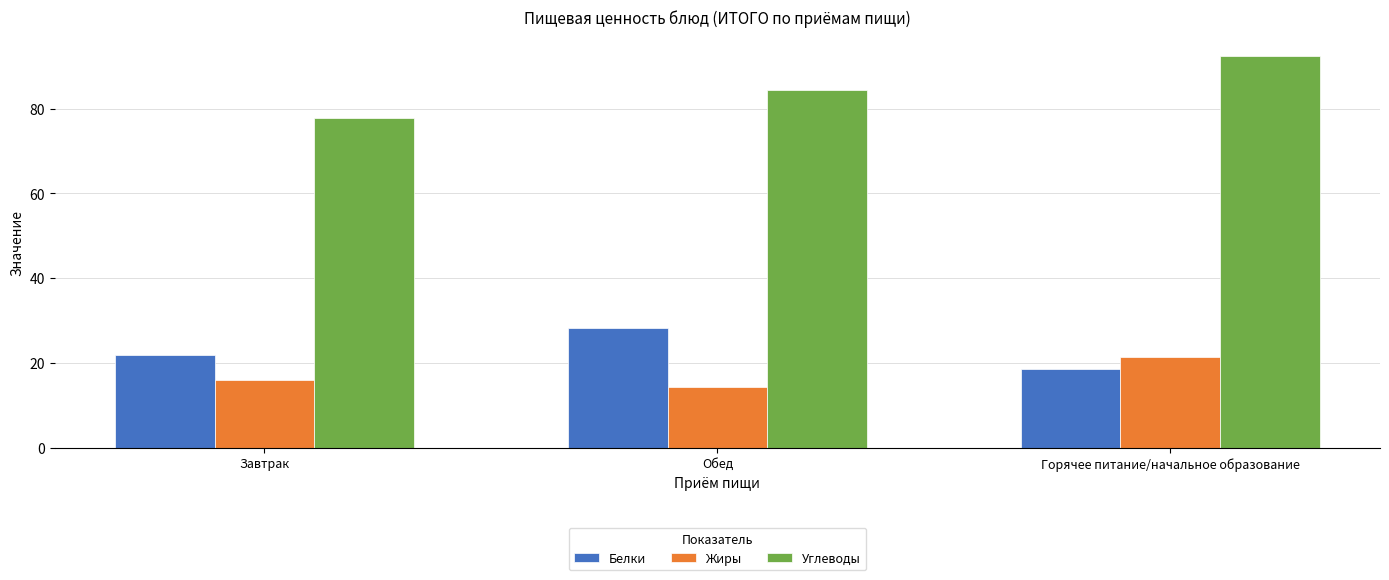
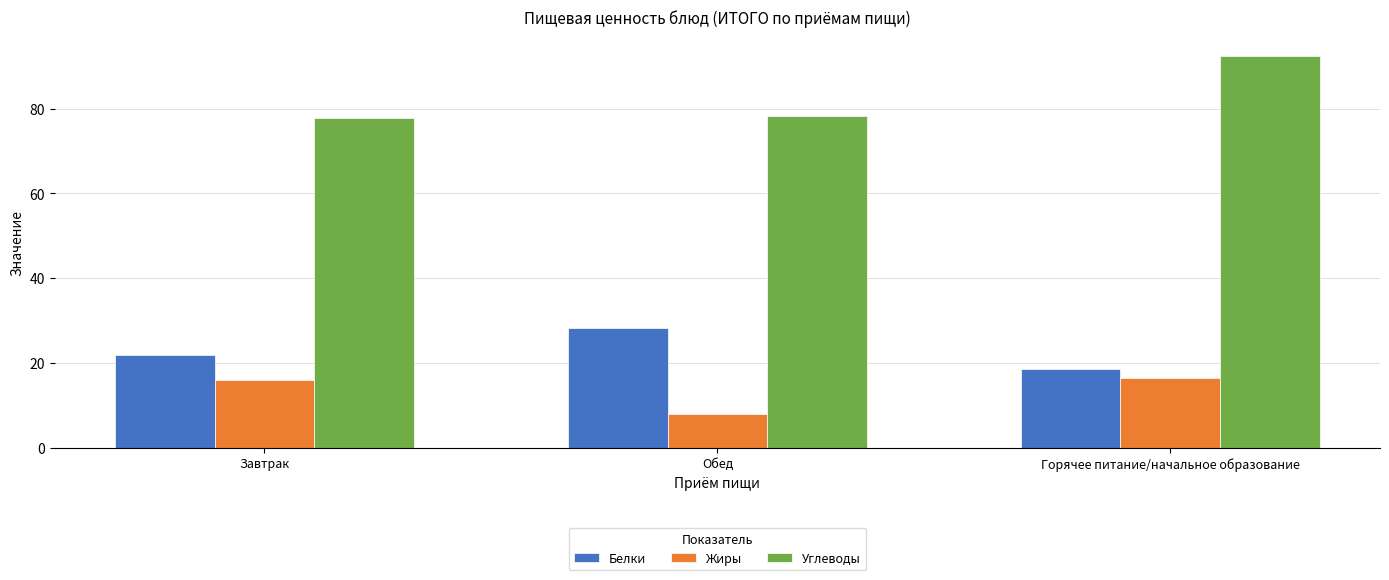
  {
    "Белки": {
      "Завтрак": 22,
      "Обед": 28,
      "Горячее питание/начальное образование": 18
    },
    "Жиры": {
      "Завтрак": 16,
-     "Обед": 14,
-     "Горячее питание/начальное образование": 21
+     "Обед": 8,
+     "Горячее питание/начальное образование": 16
    },
    "Углеводы": {
      "Завтрак": 78,
-     "Обед": 84,
+     "Обед": 78,
      "Горячее питание/начальное образование": 92
    }
  }
